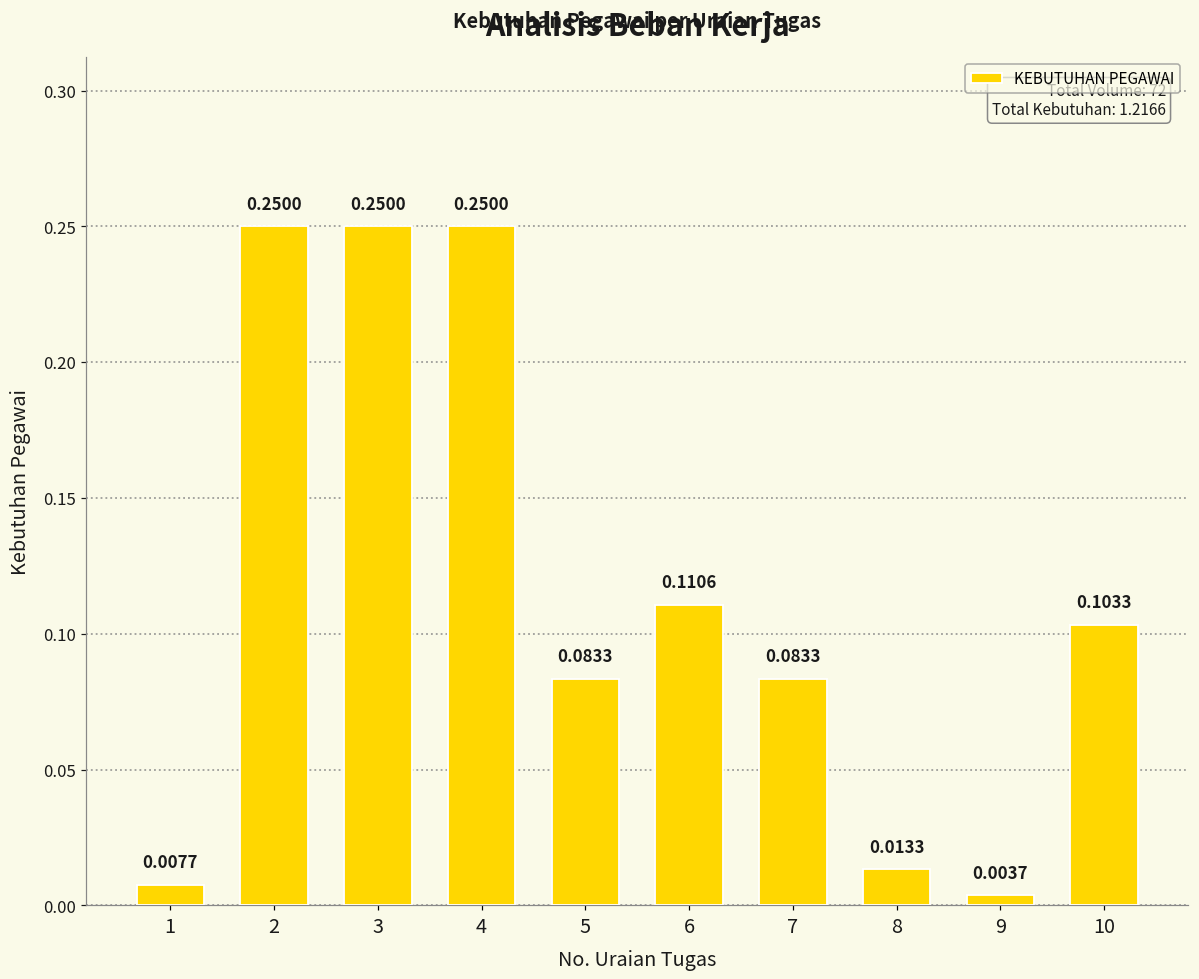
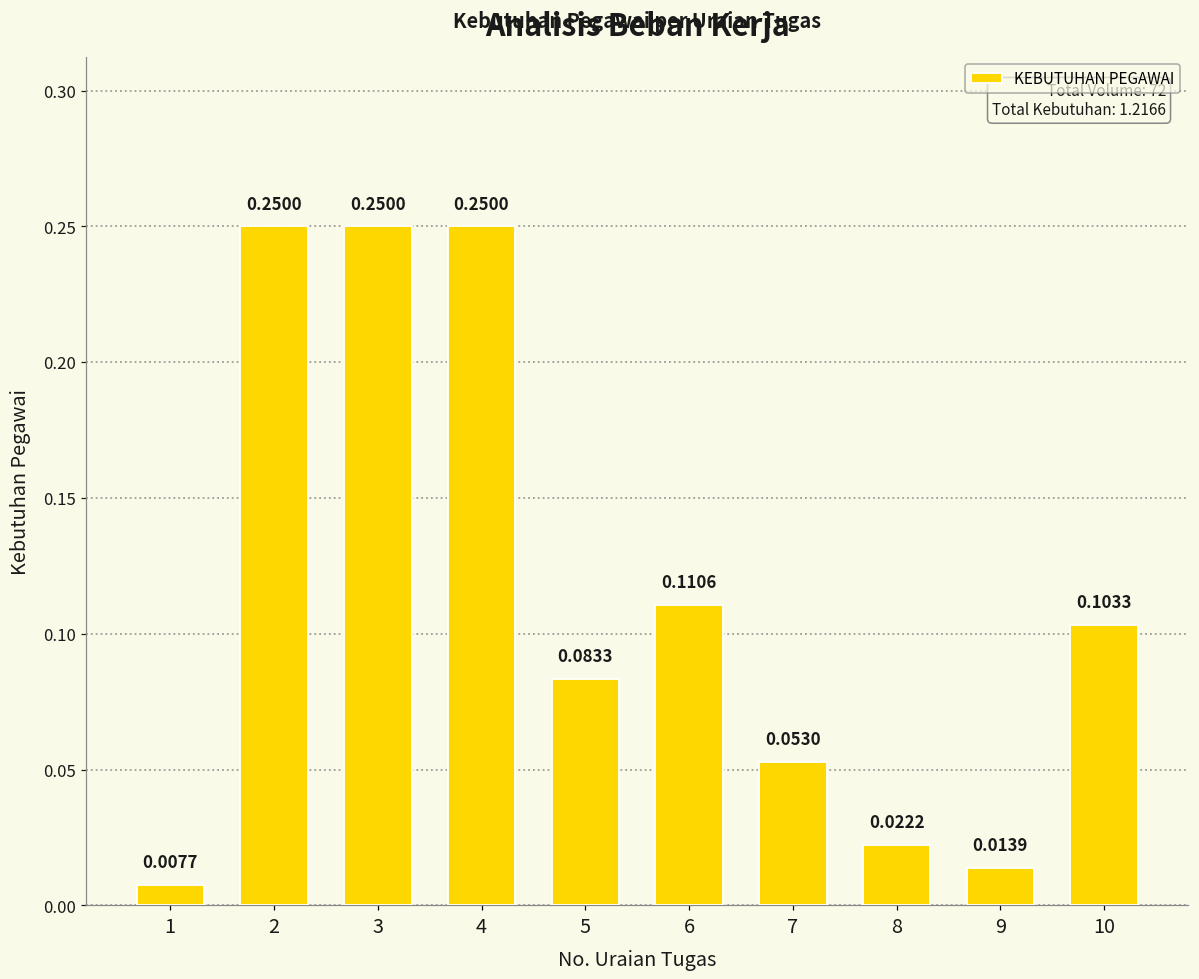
  {
    "1": 0.0077,
    "2": 0.2500,
    "3": 0.2500,
    "4": 0.2500,
    "5": 0.0833,
    "6": 0.1106,
-   "7": 0.0833,
-   "8": 0.0133,
-   "9": 0.0037,
+   "7": 0.0530,
+   "8": 0.0222,
+   "9": 0.0139,
    "10": 0.1033
  }
